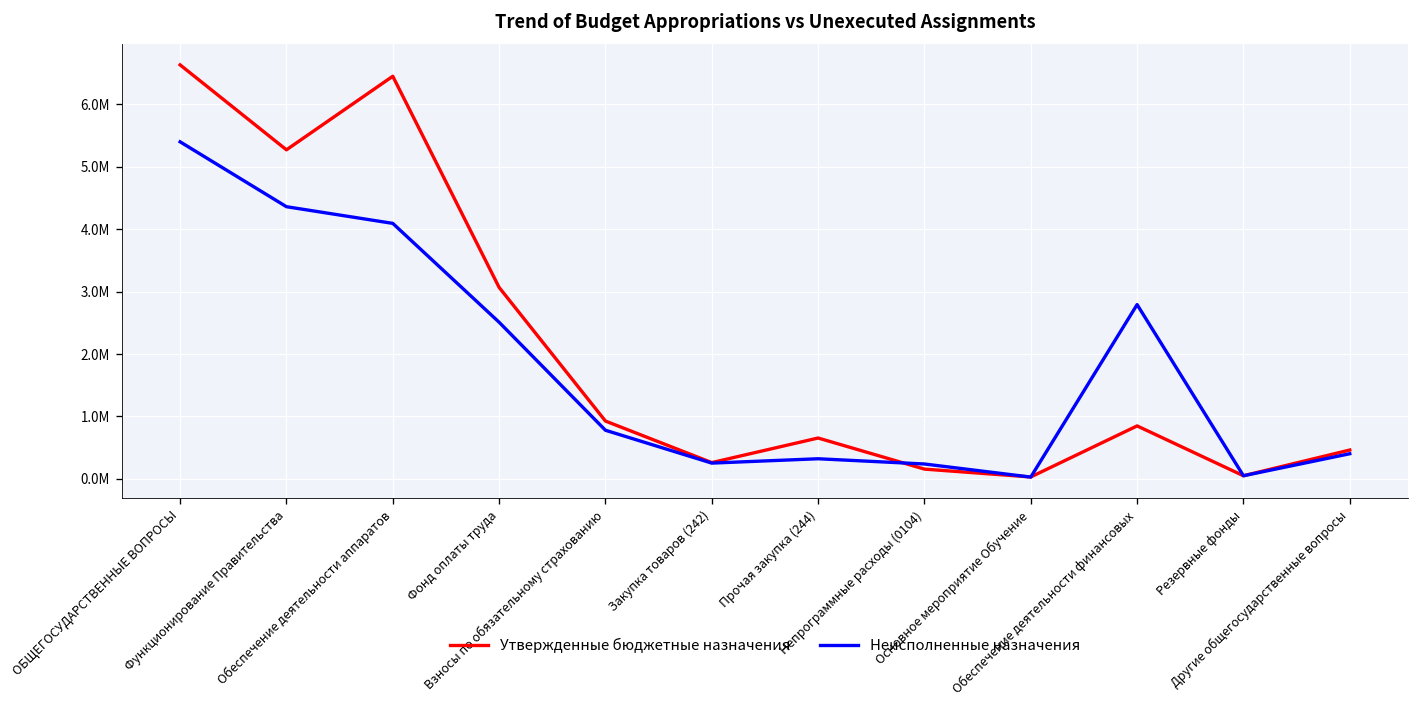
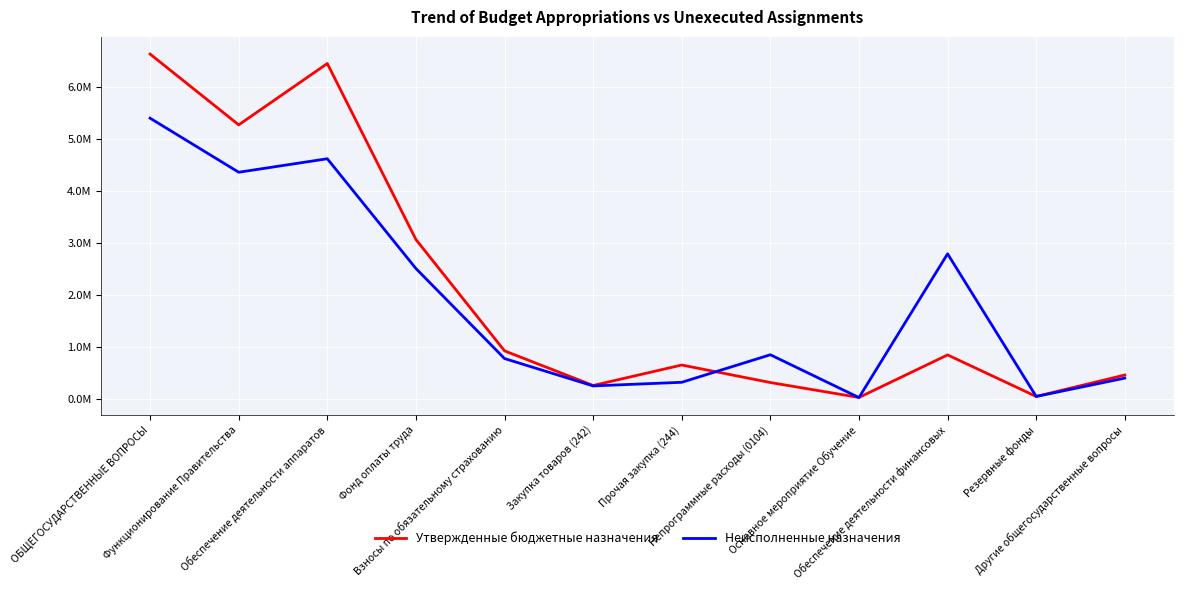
  {
    "Утвержденные бюджетные назначения": {
      "ОБЩЕГОСУДАРСТВЕННЫЕ ВОПРОСЫ": 6600000,
      "Функционирование Правительства": 5300000,
      "Обеспечение деятельности аппаратов": 6500000,
      "Фонд оплаты труда": 3100000,
      "Взносы по обязательному страхованию": 900000,
      "Прочая закупка (244)": 700000,
-     "Непрограммные расходы (0104)": 200000,
+     "Непрограммные расходы (0104)": 300000,
      "Обеспечение деятельности финансовых": 800000,
      "Другие общегосударственные вопросы": 500000
    },
    "Неисполненные назначения": {
      "ОБЩЕГОСУДАРСТВЕННЫЕ ВОПРОСЫ": 5400000,
      "Функционирование Правительства": 4400000,
-     "Обеспечение деятельности аппаратов": 4100000,
+     "Обеспечение деятельности аппаратов": 4600000,
      "Фонд оплаты труда": 2500000,
      "Взносы по обязательному страхованию": 800000,
      "Прочая закупка (244)": 300000,
-     "Непрограммные расходы (0104)": 200000,
+     "Непрограммные расходы (0104)": 900000,
      "Обеспечение деятельности финансовых": 2800000,
      "Другие общегосударственные вопросы": 400000
    }
  }
